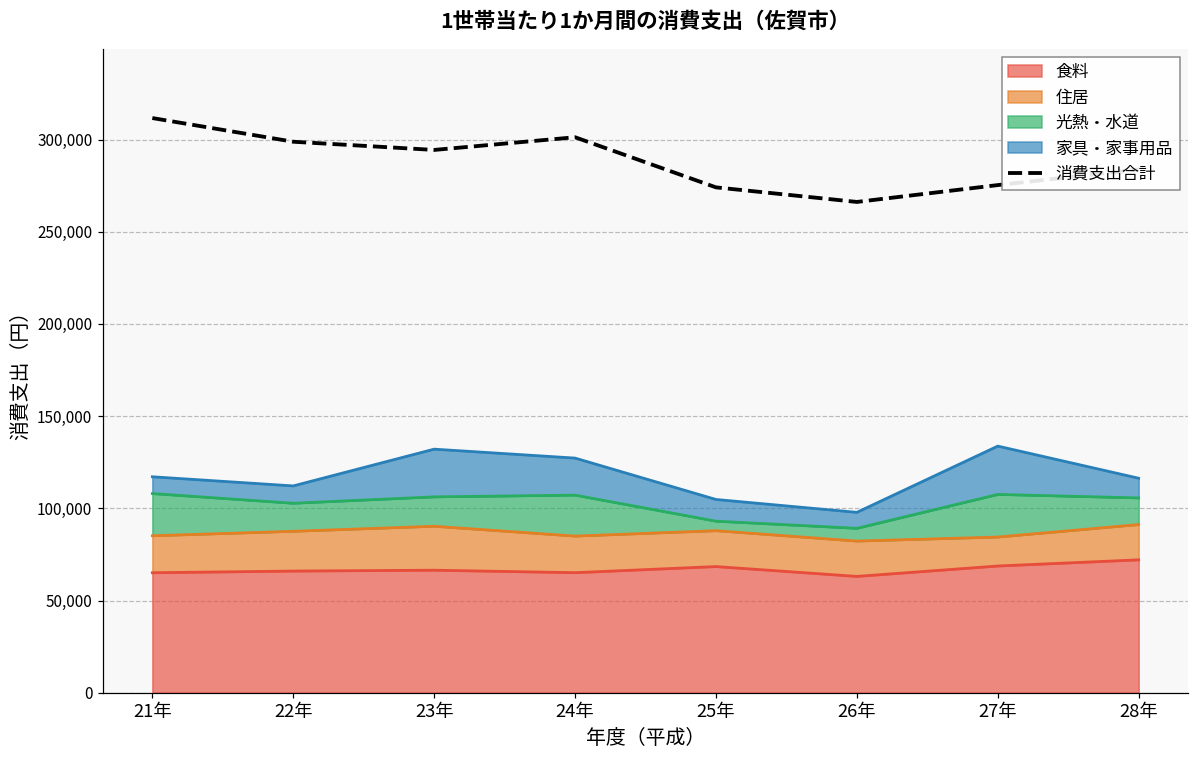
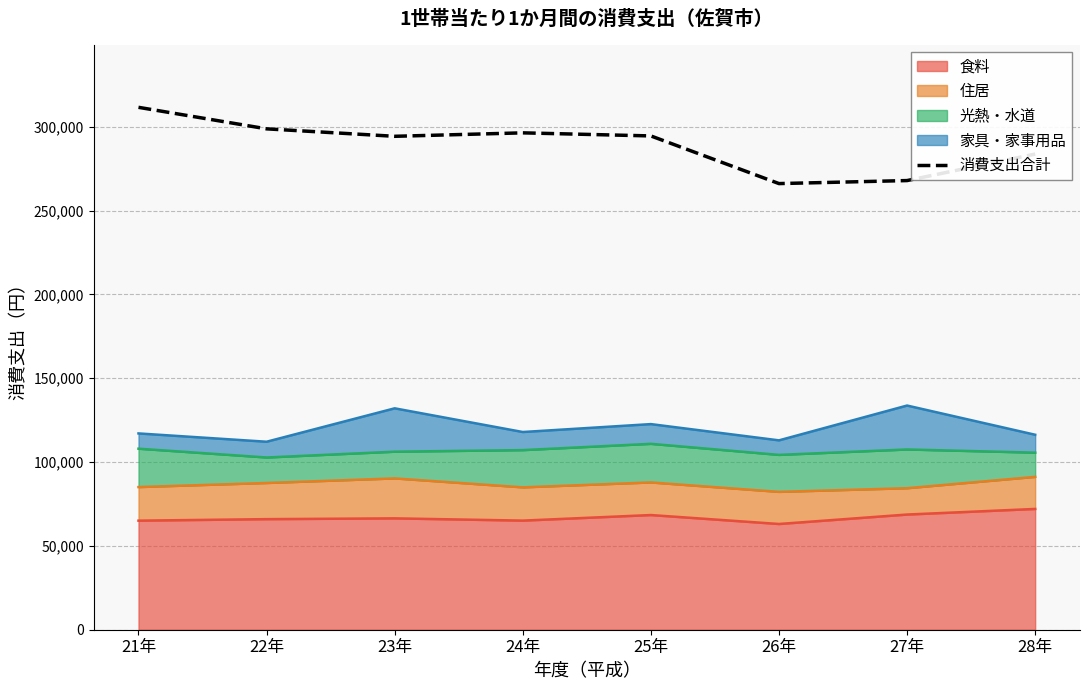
  {
    "光熱・水道": {
-     "25年": "5,000",
-     "26年": "7,000"
+     "25年": "23,000",
+     "26年": "22,000"
    },
    "家具・家事用品": {
-     "24年": "20,000",
+     "24年": "11,000",
      "25年": "12,000",
      "26年": "9,000"
    },
    "消費支出合計": {
      "21年": "312,000",
      "22年": "299,000",
      "23年": "294,000",
-     "24年": "301,000",
-     "25年": "274,000",
+     "24年": "296,000",
+     "25年": "295,000",
      "26年": "266,000",
-     "27年": "275,000"
+     "27年": "268,000"
    }
  }
